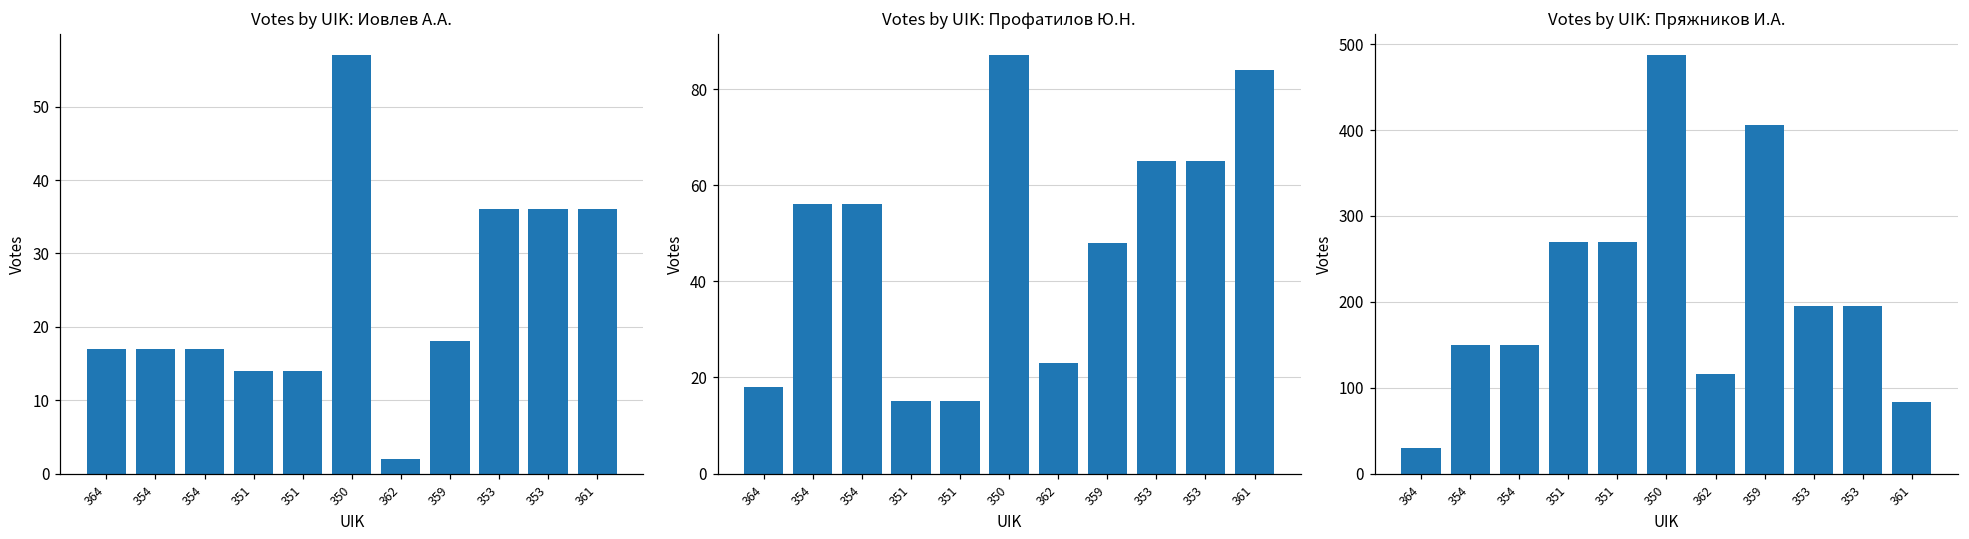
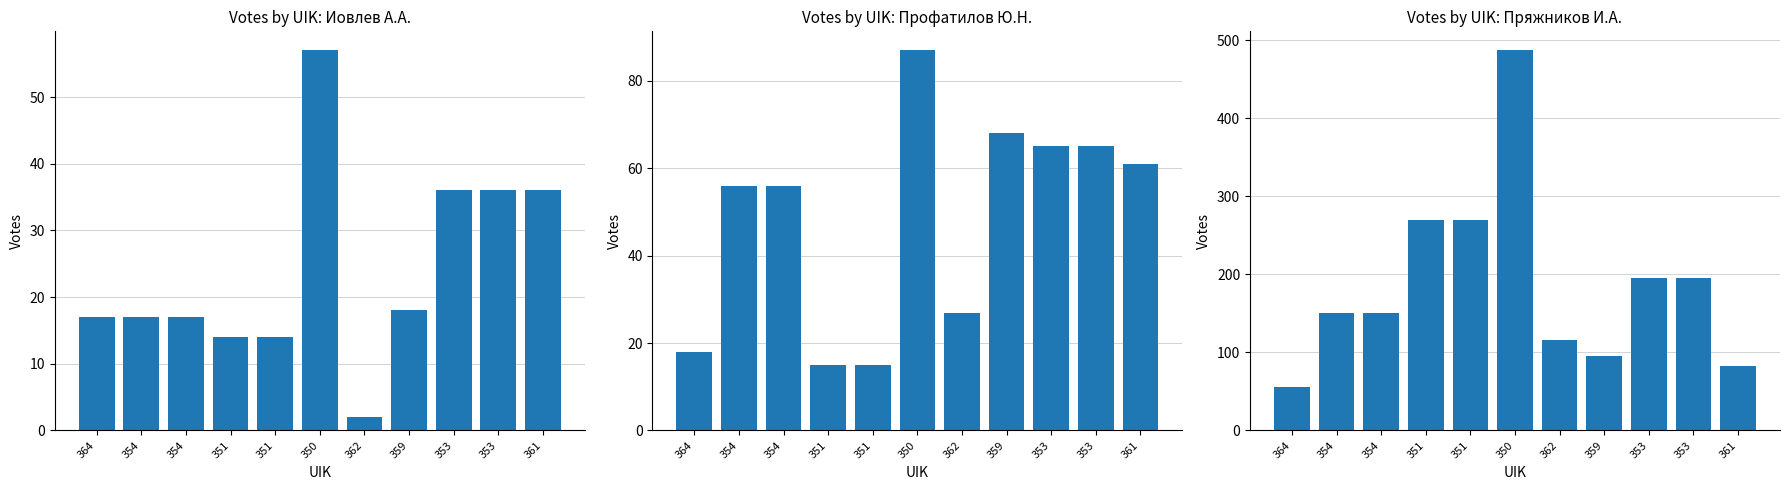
  {
    "Votes by UIK: Иовлев А.А.": {
      "364": 17,
      "350": 57,
      "362": 2,
      "359": 18,
      "361": 36
    },
    "Votes by UIK: Профатилов Ю.Н.": {
      "364": 18,
      "350": 87,
-     "362": 23,
-     "359": 48,
-     "361": 84
+     "362": 27,
+     "359": 68,
+     "361": 61
    },
    "Votes by UIK: Пряжников И.А.": {
-     "364": 30,
+     "364": 60,
      "350": 490,
      "362": 120,
-     "359": 410,
+     "359": 100,
      "361": 80
    }
  }
